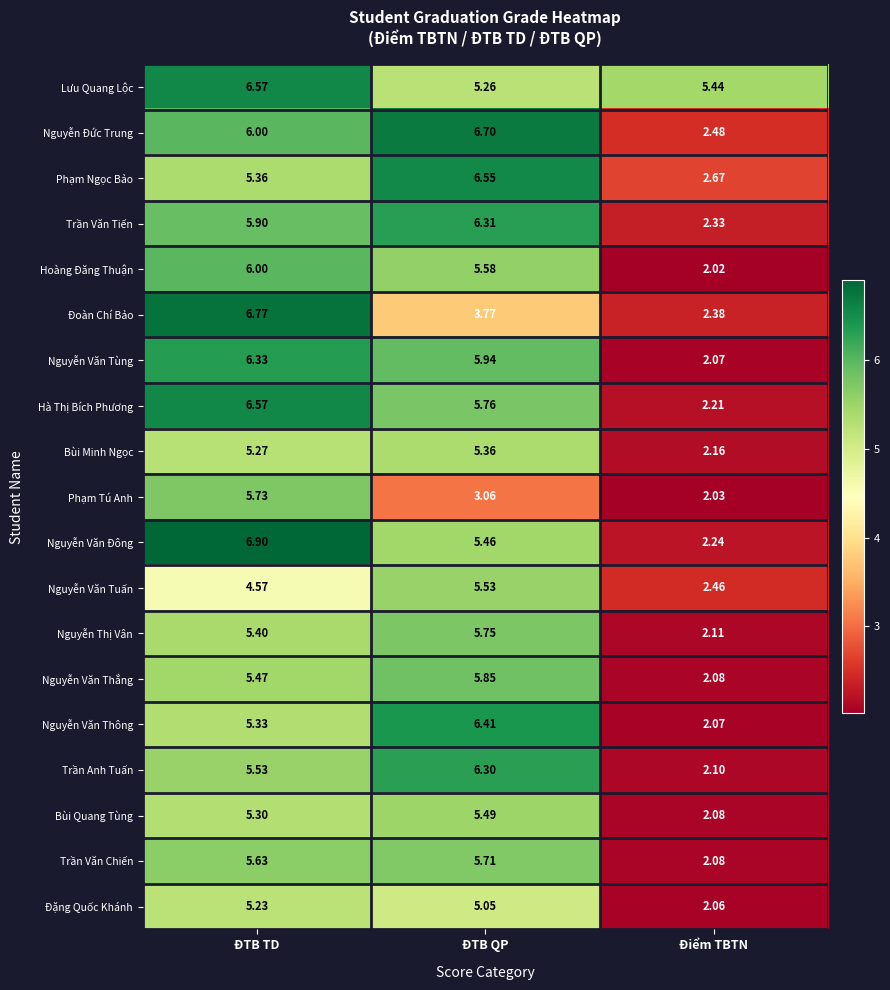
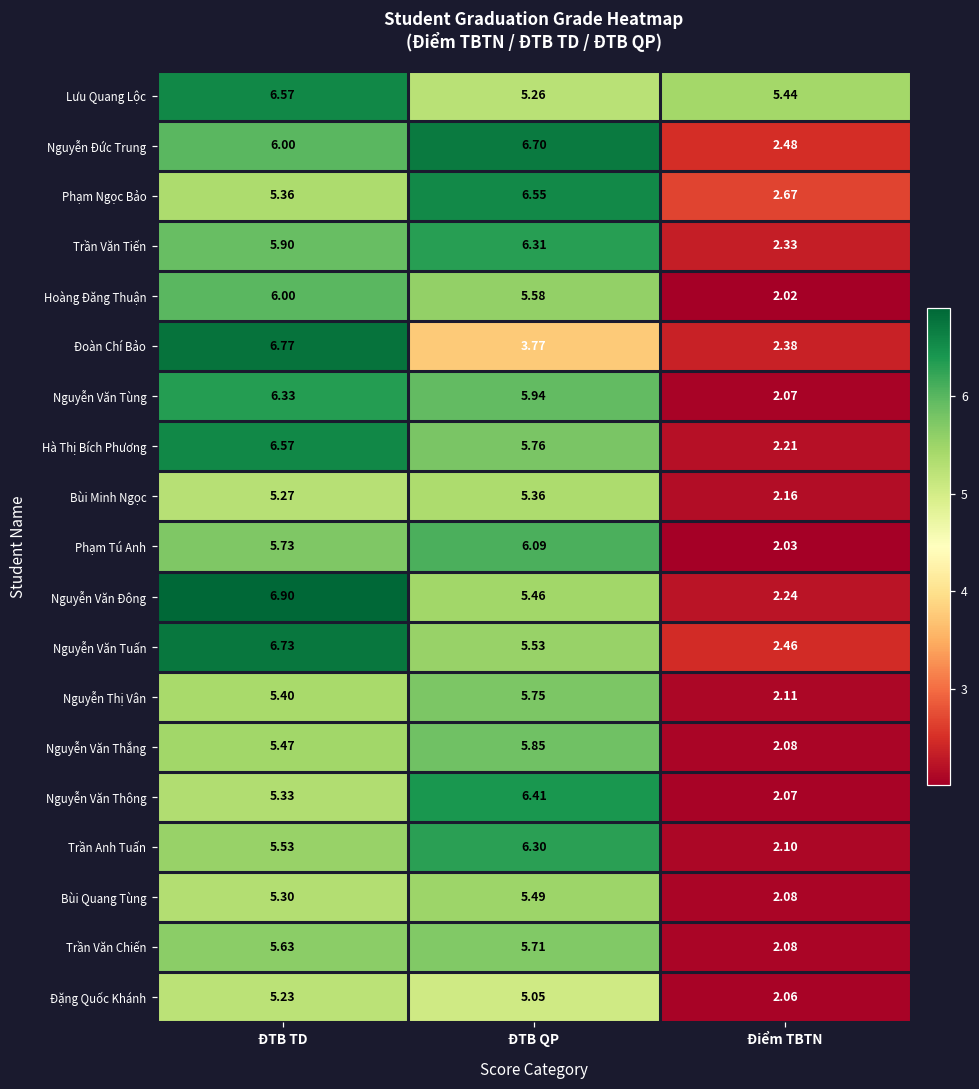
  {
    "Lưu Quang Lộc": {
      "ĐTB TD": 6.57,
      "ĐTB QP": 5.26,
      "Điểm TBTN": 5.44
    },
    "Nguyễn Đức Trung": {
      "ĐTB TD": 6.00,
      "ĐTB QP": 6.70,
      "Điểm TBTN": 2.48
    },
    "Phạm Ngọc Bảo": {
      "ĐTB TD": 5.36,
      "ĐTB QP": 6.55,
      "Điểm TBTN": 2.67
    },
    "Trần Văn Tiến": {
      "ĐTB TD": 5.90,
      "ĐTB QP": 6.31,
      "Điểm TBTN": 2.33
    },
    "Hoàng Đăng Thuận": {
      "ĐTB TD": 6.00,
      "ĐTB QP": 5.58,
      "Điểm TBTN": 2.02
    },
    "Đoàn Chí Bảo": {
      "ĐTB TD": 6.77,
      "ĐTB QP": 3.77,
      "Điểm TBTN": 2.38
    },
    "Nguyễn Văn Tùng": {
      "ĐTB TD": 6.33,
      "ĐTB QP": 5.94,
      "Điểm TBTN": 2.07
    },
    "Hà Thị Bích Phương": {
      "ĐTB TD": 6.57,
      "ĐTB QP": 5.76,
      "Điểm TBTN": 2.21
    },
    "Bùi Minh Ngọc": {
      "ĐTB TD": 5.27,
      "ĐTB QP": 5.36,
      "Điểm TBTN": 2.16
    },
    "Phạm Tú Anh": {
      "ĐTB TD": 5.73,
-     "ĐTB QP": 3.06,
+     "ĐTB QP": 6.09,
      "Điểm TBTN": 2.03
    },
    "Nguyễn Văn Đông": {
      "ĐTB TD": 6.90,
      "ĐTB QP": 5.46,
      "Điểm TBTN": 2.24
    },
    "Nguyễn Văn Tuấn": {
-     "ĐTB TD": 4.57,
+     "ĐTB TD": 6.73,
      "ĐTB QP": 5.53,
      "Điểm TBTN": 2.46
    },
    "Nguyễn Thị Vân": {
      "ĐTB TD": 5.40,
      "ĐTB QP": 5.75,
      "Điểm TBTN": 2.11
    },
    "Nguyễn Văn Thắng": {
      "ĐTB TD": 5.47,
      "ĐTB QP": 5.85,
      "Điểm TBTN": 2.08
    },
    "Nguyễn Văn Thông": {
      "ĐTB TD": 5.33,
      "ĐTB QP": 6.41,
      "Điểm TBTN": 2.07
    },
    "Trần Anh Tuấn": {
      "ĐTB TD": 5.53,
      "ĐTB QP": 6.30,
      "Điểm TBTN": 2.10
    },
    "Bùi Quang Tùng": {
      "ĐTB TD": 5.30,
      "ĐTB QP": 5.49,
      "Điểm TBTN": 2.08
    },
    "Trần Văn Chiến": {
      "ĐTB TD": 5.63,
      "ĐTB QP": 5.71,
      "Điểm TBTN": 2.08
    },
    "Đặng Quốc Khánh": {
      "ĐTB TD": 5.23,
      "ĐTB QP": 5.05,
      "Điểm TBTN": 2.06
    }
  }
